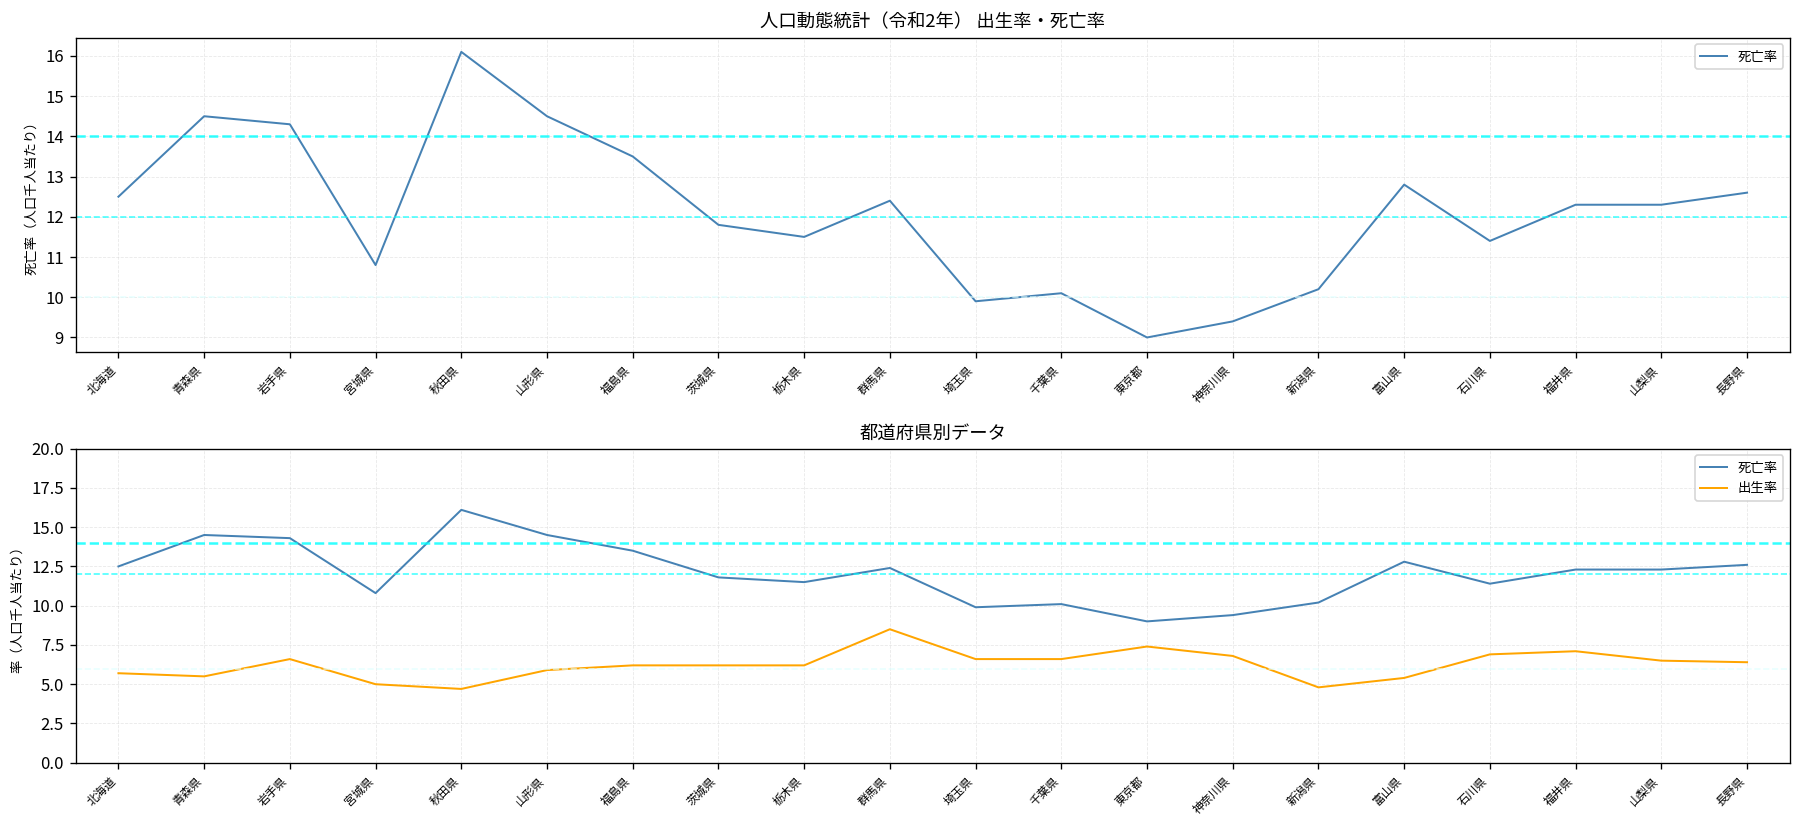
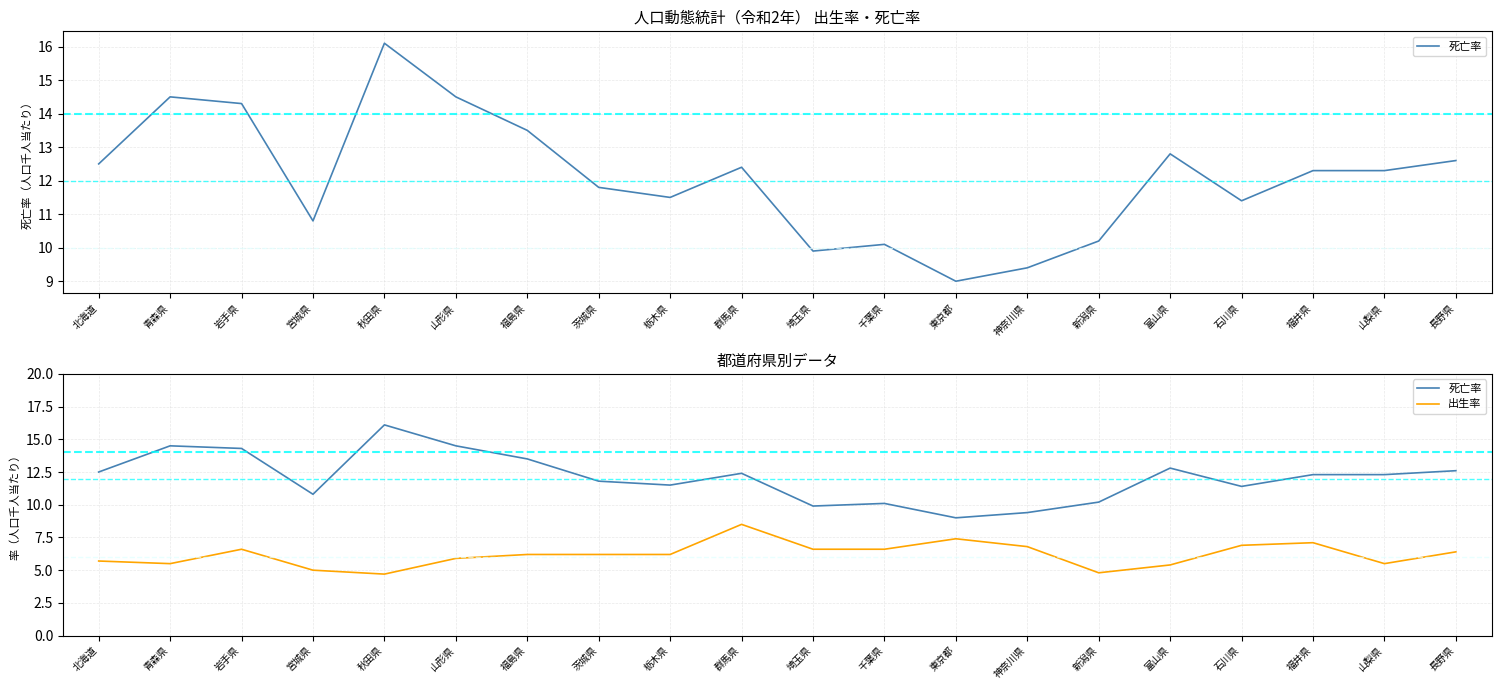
  {
    "人口動態統計（令和2年） 出生率・死亡率": {
      "北海道": 12.5,
      "青森県": 14.5,
      "岩手県": 14.3,
      "宮城県": 10.8,
      "秋田県": 16.1,
      "山形県": 14.5,
      "福島県": 13.5,
      "茨城県": 11.8,
      "栃木県": 11.5,
      "群馬県": 12.4,
      "埼玉県": 9.9,
      "千葉県": 10.1,
      "東京都": 9.0,
      "神奈川県": 9.4,
      "新潟県": 10.2,
      "富山県": 12.8,
      "石川県": 11.4,
      "福井県": 12.3,
      "山梨県": 12.3,
      "長野県": 12.6
    },
    "都道府県別データ": {
      "死亡率": {
        "北海道": 12.5,
        "青森県": 14.5,
        "岩手県": 14.3,
        "宮城県": 10.8,
        "秋田県": 16.1,
        "山形県": 14.5,
        "福島県": 13.5,
        "茨城県": 11.8,
        "栃木県": 11.5,
        "群馬県": 12.4,
        "埼玉県": 9.9,
        "千葉県": 10.1,
        "東京都": 9.0,
        "神奈川県": 9.4,
        "新潟県": 10.2,
        "富山県": 12.8,
        "石川県": 11.4,
        "福井県": 12.3,
        "山梨県": 12.3,
        "長野県": 12.6
      },
      "出生率": {
        "北海道": 5.7,
        "青森県": 5.5,
        "岩手県": 6.6,
        "宮城県": 5.0,
        "秋田県": 4.7,
        "山形県": 5.9,
        "福島県": 6.2,
        "茨城県": 6.2,
        "栃木県": 6.2,
        "群馬県": 8.5,
        "埼玉県": 6.6,
        "千葉県": 6.6,
        "東京都": 7.4,
        "神奈川県": 6.8,
        "新潟県": 4.8,
        "富山県": 5.4,
        "石川県": 6.9,
        "福井県": 7.1,
-       "山梨県": 6.5,
+       "山梨県": 5.5,
        "長野県": 6.4
      }
    }
  }
